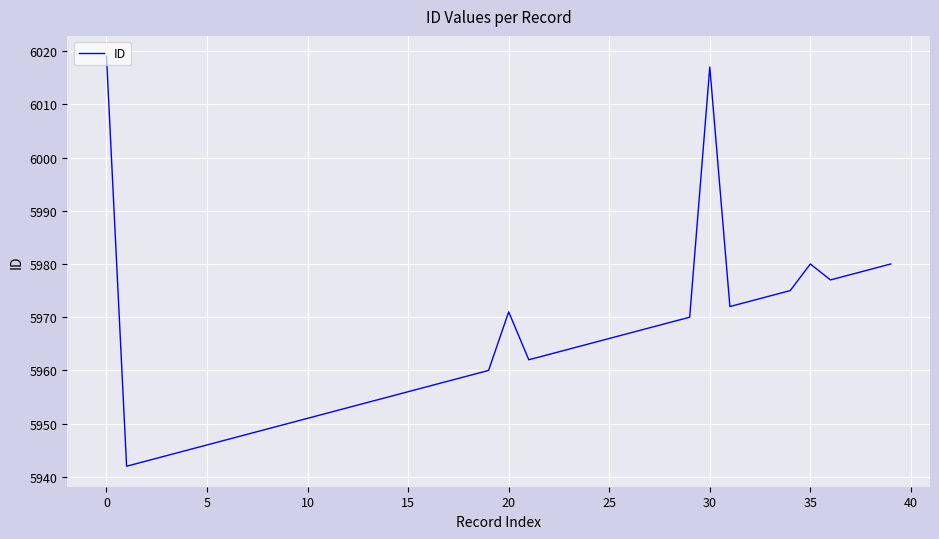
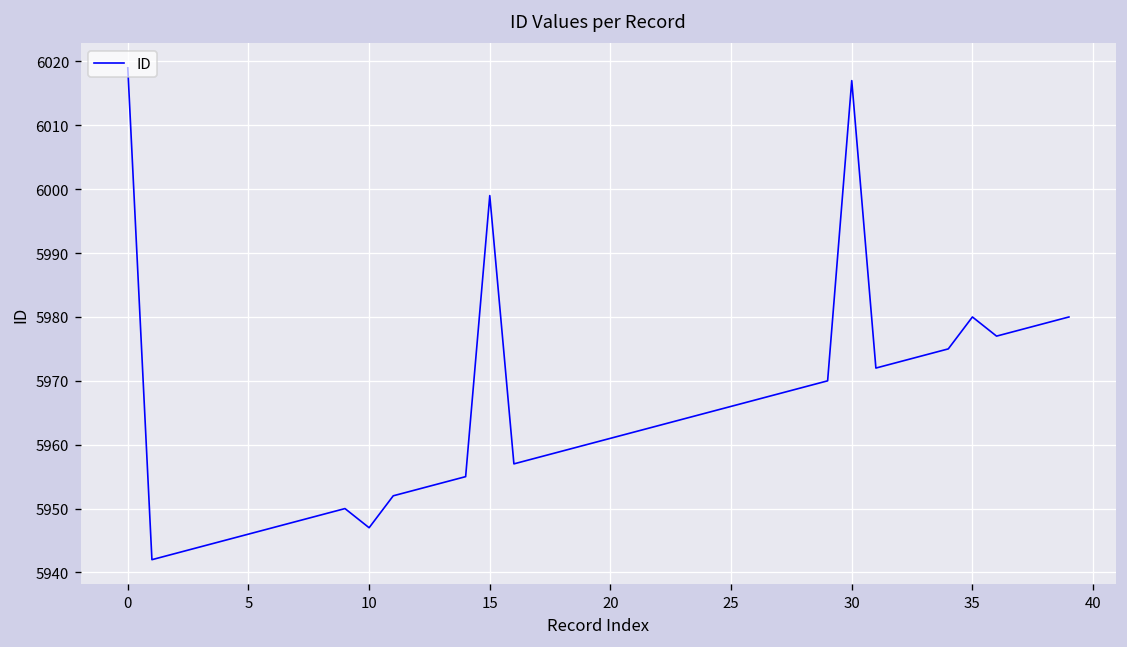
  {
    "5": 5946,
-   "10": 5951,
-   "15": 5956,
-   "20": 5971,
+   "10": 5947,
+   "15": 5999,
+   "20": 5961,
    "25": 5966,
    "30": 6017,
    "35": 5980
  }
